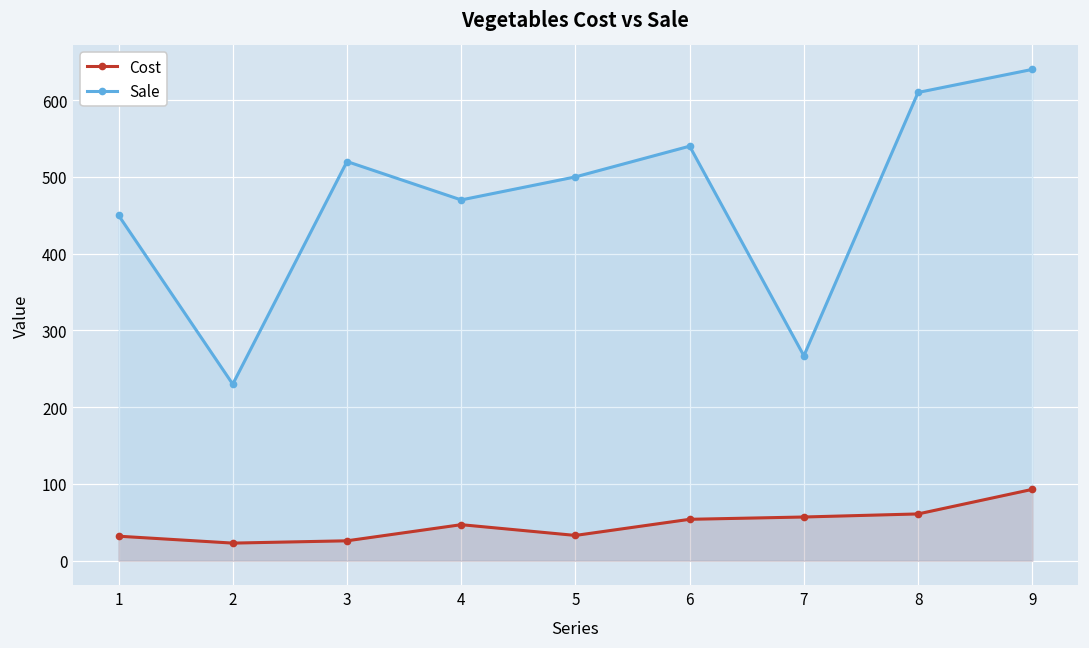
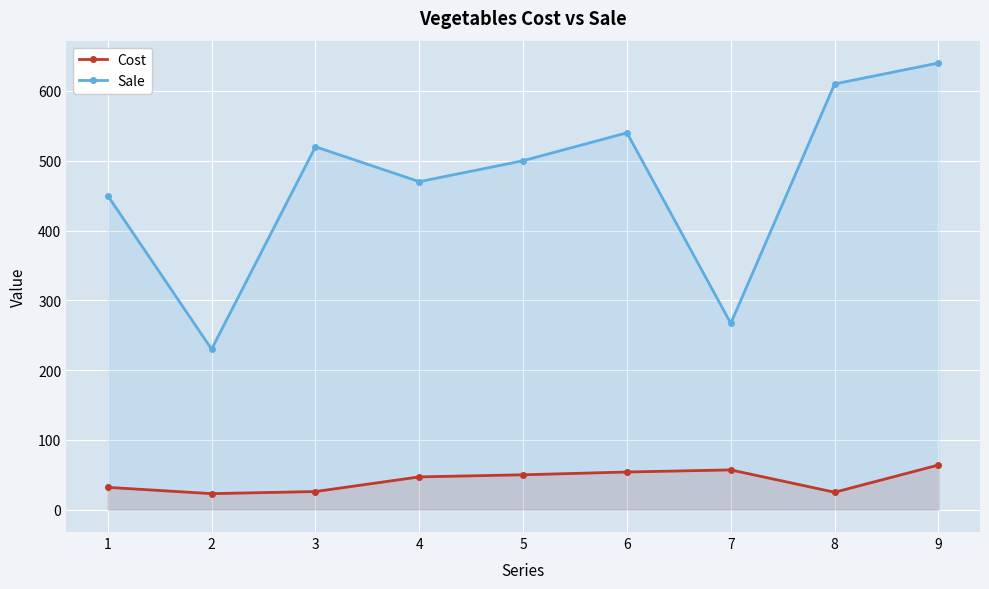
  {
    "Cost": {
      "1": 30,
      "2": 20,
      "3": 30,
      "4": 50,
-     "5": 30,
+     "5": 50,
      "6": 50,
      "7": 60,
-     "8": 60,
-     "9": 90
+     "8": 30,
+     "9": 60
    },
    "Sale": {
      "1": 450,
      "2": 230,
      "3": 520,
      "4": 470,
      "5": 500,
      "6": 540,
      "7": 270,
      "8": 610,
      "9": 640
    }
  }
